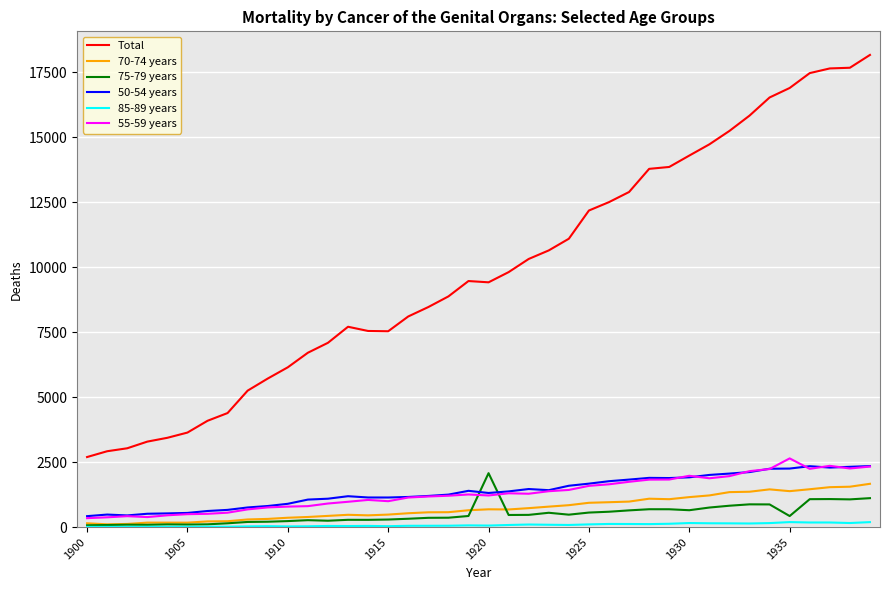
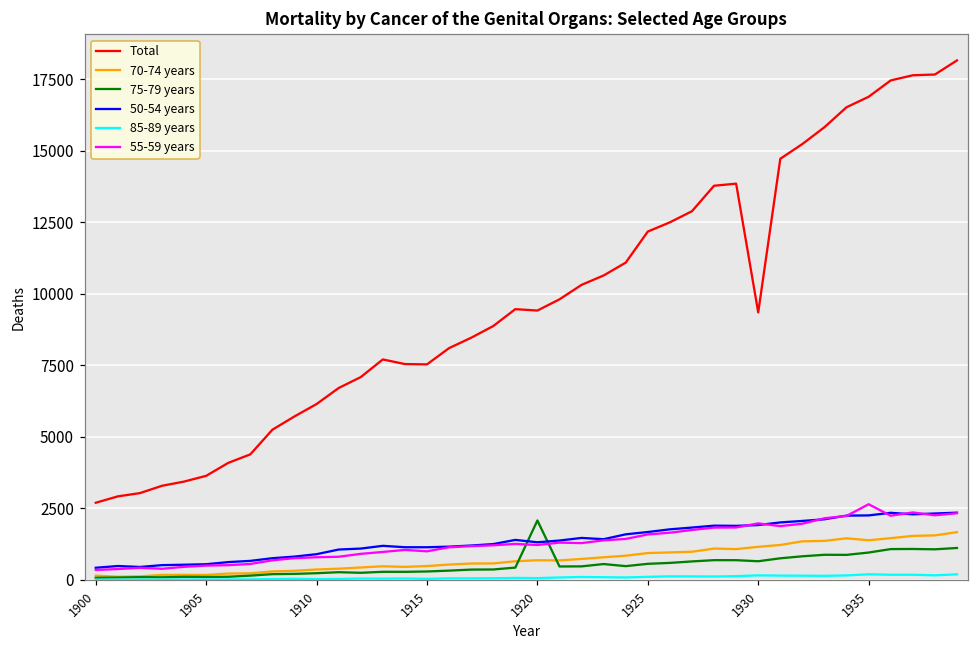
  {
    "Total": {
      "1900": 2700,
      "1905": 3600,
      "1910": 6100,
      "1915": 7500,
      "1920": 9400,
      "1925": 12200,
-     "1930": 14300,
+     "1930": 9400,
      "1935": 16900
    },
    "70-74 years": {
      "1910": 400,
      "1915": 500,
      "1920": 700,
      "1925": 900,
      "1930": 1200,
      "1935": 1400
    },
    "75-79 years": {
      "1910": 200,
      "1915": 300,
      "1920": 2100,
      "1925": 600,
      "1930": 700,
-     "1935": 400
+     "1935": 1000
    },
    "50-54 years": {
      "1910": 900,
      "1915": 1100,
      "1935": 2300
    },
    "85-89 years": {
      "1910": 0,
      "1915": 0,
      "1920": 100,
      "1925": 100,
      "1930": 200,
      "1935": 200
    },
    "55-59 years": {
      "1910": 800,
      "1915": 1000,
      "1935": 2600
    }
  }
